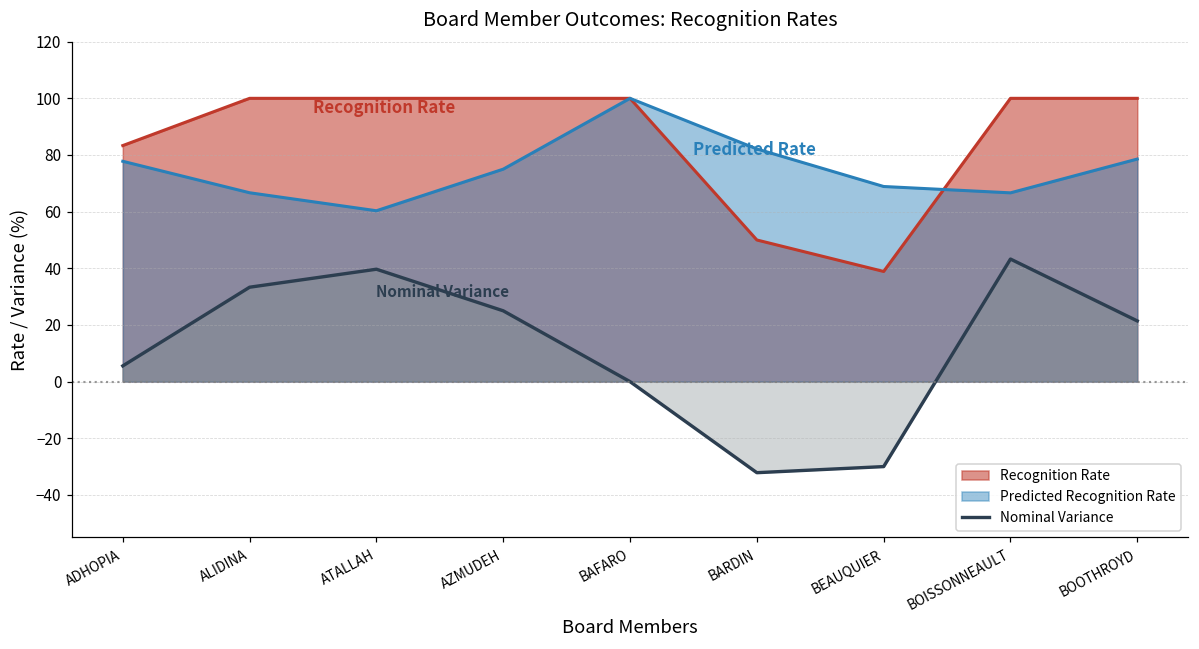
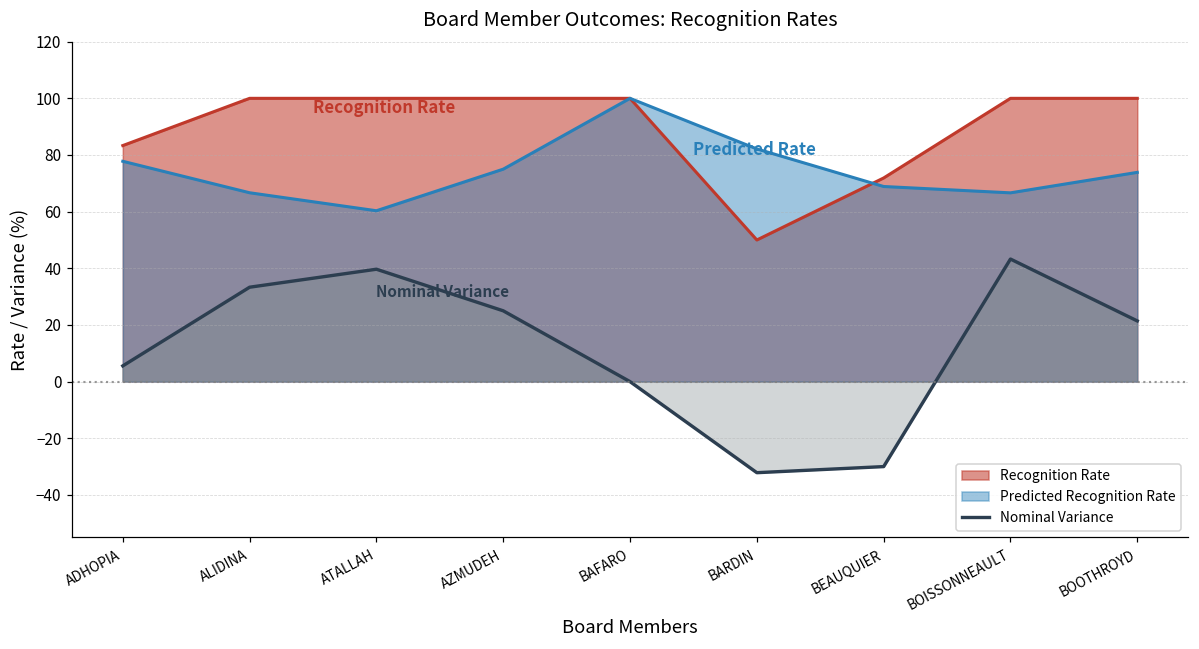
  {
    "Recognition Rate": {
      "ADHOPIA": 83,
      "ALIDINA": 100,
      "ATALLAH": 100,
      "AZMUDEH": 100,
      "BARDIN": 50,
-     "BEAUQUIER": 39,
+     "BEAUQUIER": 72,
      "BOISSONNEAULT": 100,
      "BOOTHROYD": 100
    },
    "Predicted Recognition Rate": {
      "ADHOPIA": 78,
      "ALIDINA": 67,
      "ATALLAH": 60,
      "AZMUDEH": 75,
      "BARDIN": 82,
      "BEAUQUIER": 69,
      "BOISSONNEAULT": 67,
-     "BOOTHROYD": 79
+     "BOOTHROYD": 74
    },
    "Nominal Variance": {
      "ADHOPIA": 6,
      "ALIDINA": 33,
      "ATALLAH": 40,
      "AZMUDEH": 25,
      "BAFARO": 0,
      "BARDIN": -32,
      "BEAUQUIER": -30,
      "BOISSONNEAULT": 43,
      "BOOTHROYD": 21
    }
  }
